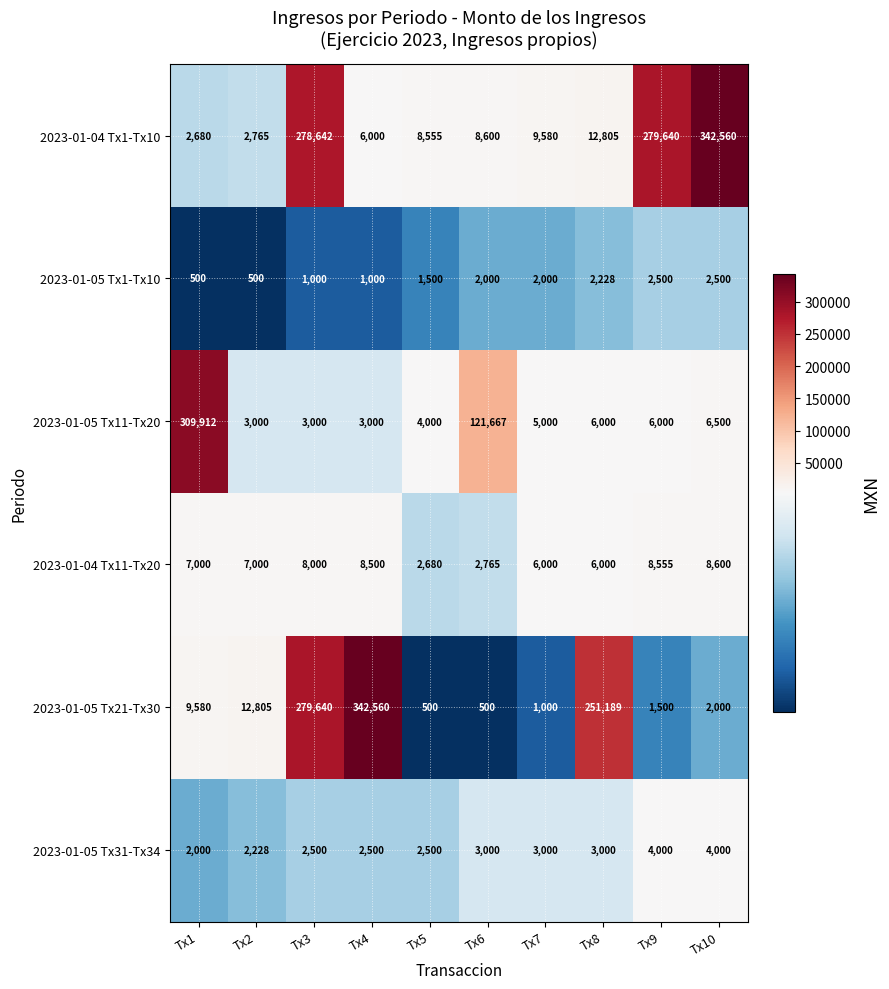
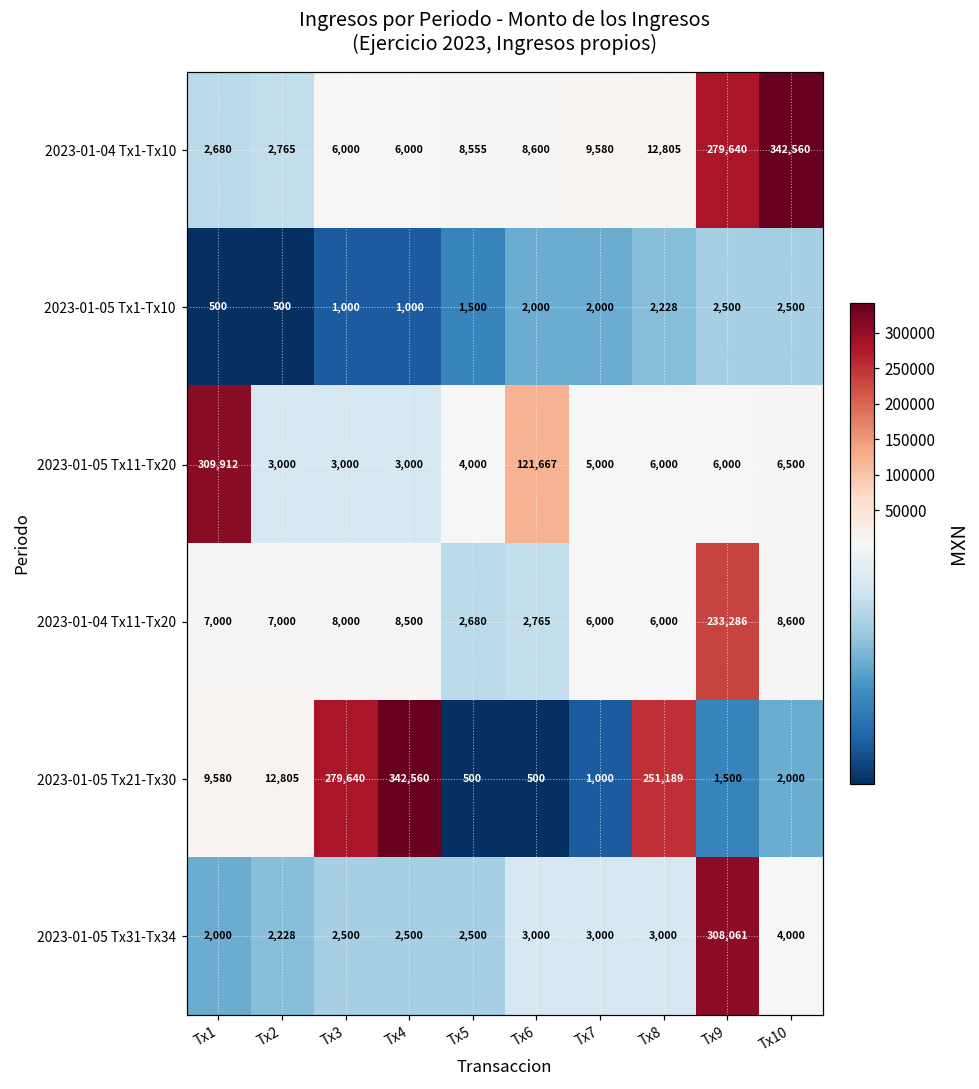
  {
    "2023-01-04 Tx1-Tx10": {
      "Tx1": "2,680",
      "Tx2": "2,765",
-     "Tx3": "278,642",
+     "Tx3": "6,000",
      "Tx4": "6,000",
      "Tx5": "8,555",
      "Tx6": "8,600",
      "Tx7": "9,580",
      "Tx8": "12,805",
      "Tx9": "279,640",
      "Tx10": "342,560"
    },
    "2023-01-05 Tx1-Tx10": {
      "Tx1": "500",
      "Tx2": "500",
      "Tx3": "1,000",
      "Tx4": "1,000",
      "Tx5": "1,500",
      "Tx6": "2,000",
      "Tx7": "2,000",
      "Tx8": "2,228",
      "Tx9": "2,500",
      "Tx10": "2,500"
    },
    "2023-01-05 Tx11-Tx20": {
      "Tx1": "309,912",
      "Tx2": "3,000",
      "Tx3": "3,000",
      "Tx4": "3,000",
      "Tx5": "4,000",
      "Tx6": "121,667",
      "Tx7": "5,000",
      "Tx8": "6,000",
      "Tx9": "6,000",
      "Tx10": "6,500"
    },
    "2023-01-04 Tx11-Tx20": {
      "Tx1": "7,000",
      "Tx2": "7,000",
      "Tx3": "8,000",
      "Tx4": "8,500",
      "Tx5": "2,680",
      "Tx6": "2,765",
      "Tx7": "6,000",
      "Tx8": "6,000",
-     "Tx9": "8,555",
+     "Tx9": "233,286",
      "Tx10": "8,600"
    },
    "2023-01-05 Tx21-Tx30": {
      "Tx1": "9,580",
      "Tx2": "12,805",
      "Tx3": "279,640",
      "Tx4": "342,560",
      "Tx5": "500",
      "Tx6": "500",
      "Tx7": "1,000",
      "Tx8": "251,189",
      "Tx9": "1,500",
      "Tx10": "2,000"
    },
    "2023-01-05 Tx31-Tx34": {
      "Tx1": "2,000",
      "Tx2": "2,228",
      "Tx3": "2,500",
      "Tx4": "2,500",
      "Tx5": "2,500",
      "Tx6": "3,000",
      "Tx7": "3,000",
      "Tx8": "3,000",
-     "Tx9": "4,000",
+     "Tx9": "308,061",
      "Tx10": "4,000"
    }
  }
